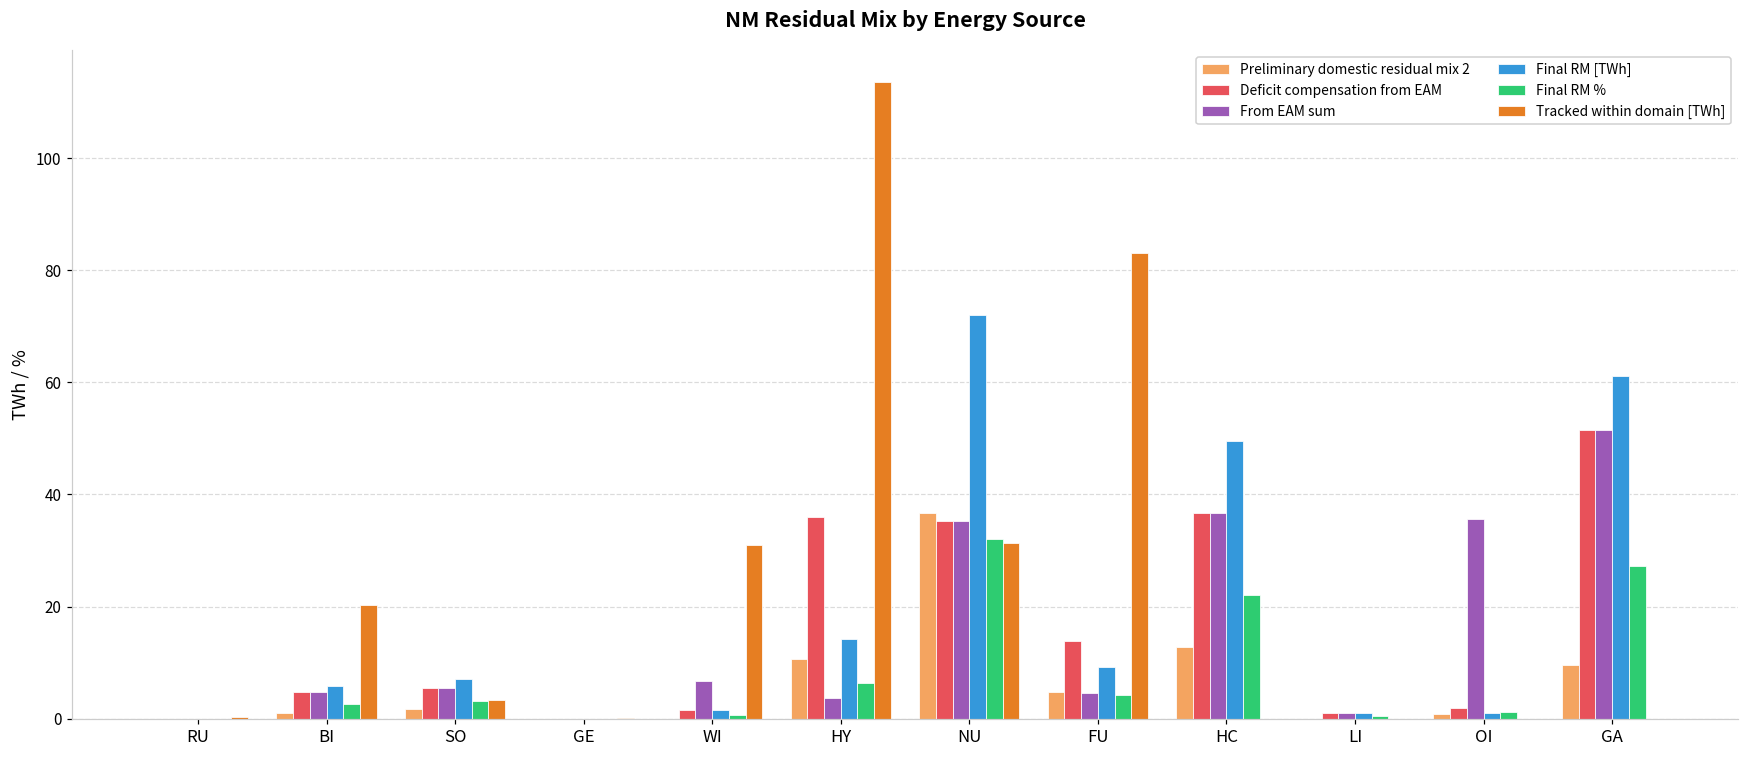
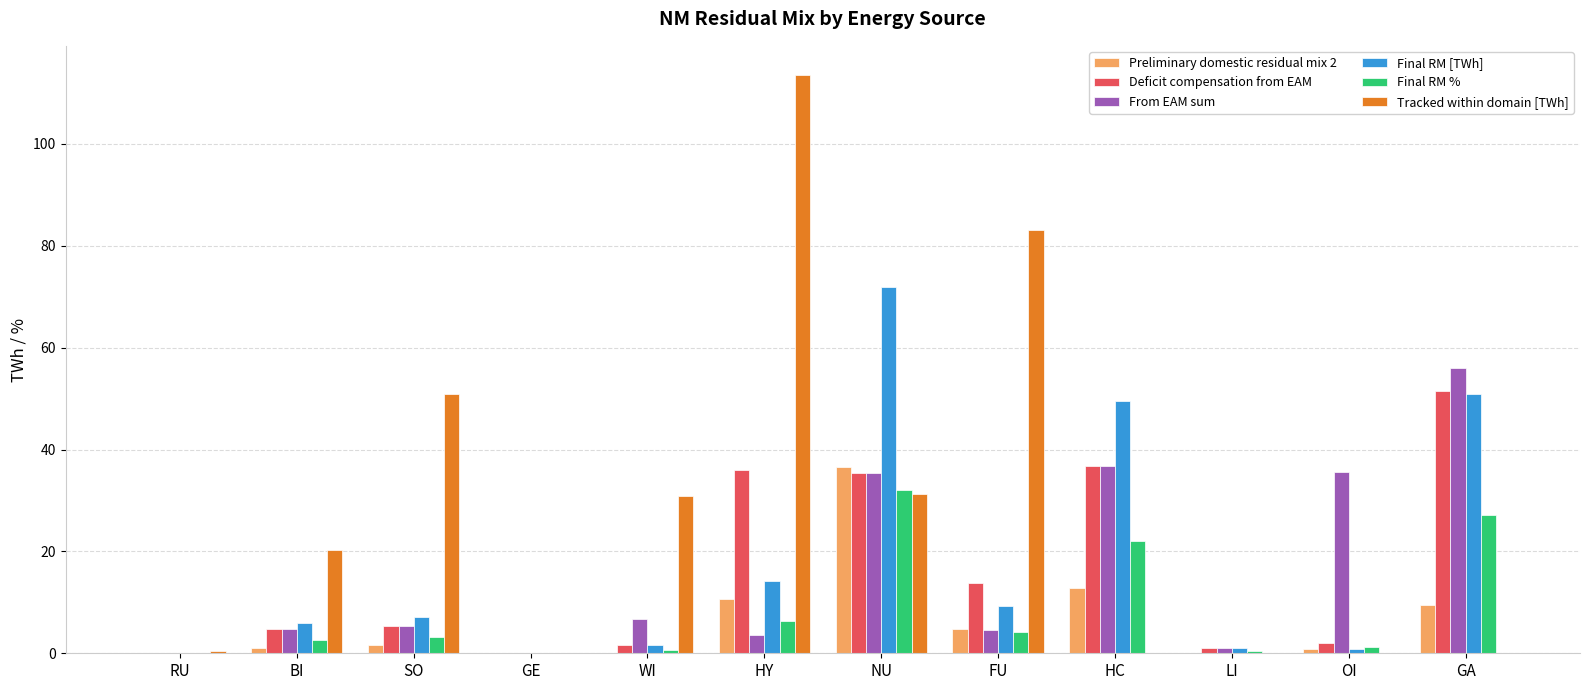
  {
    "Preliminary domestic residual mix 2": {
      "RU": 0,
      "BI": 1,
      "SO": 2,
      "GE": 0,
      "WI": 0,
      "HY": 11,
      "NU": 37,
      "FU": 5,
      "HC": 13,
      "LI": 0,
      "OI": 1,
      "GA": 10
    },
    "Deficit compensation from EAM": {
      "RU": 0,
      "BI": 5,
      "SO": 5,
      "WI": 2,
      "HY": 36,
      "NU": 35,
      "FU": 14,
      "HC": 37,
      "LI": 1,
      "OI": 2,
      "GA": 52
    },
    "From EAM sum": {
      "RU": 0,
      "BI": 5,
      "SO": 5,
      "WI": 7,
      "HY": 4,
      "NU": 35,
      "FU": 5,
      "HC": 37,
      "LI": 1,
      "OI": 36,
-     "GA": 52
+     "GA": 56
    },
    "Final RM [TWh]": {
      "RU": 0,
      "BI": 6,
      "SO": 7,
      "WI": 2,
      "HY": 14,
      "NU": 72,
      "FU": 9,
      "HC": 49,
      "LI": 1,
      "OI": 1,
-     "GA": 61
+     "GA": 51
    },
    "Final RM %": {
      "RU": 0,
      "BI": 3,
      "SO": 3,
      "WI": 1,
      "HY": 6,
      "NU": 32,
      "FU": 4,
      "HC": 22,
      "OI": 1,
      "GA": 27
    },
    "Tracked within domain [TWh]": {
      "BI": 20,
-     "SO": 3,
+     "SO": 51,
      "WI": 31,
      "HY": 114,
      "NU": 31,
      "FU": 83,
      "HC": 0,
      "LI": 0,
      "OI": 0,
      "GA": 0
    }
  }
